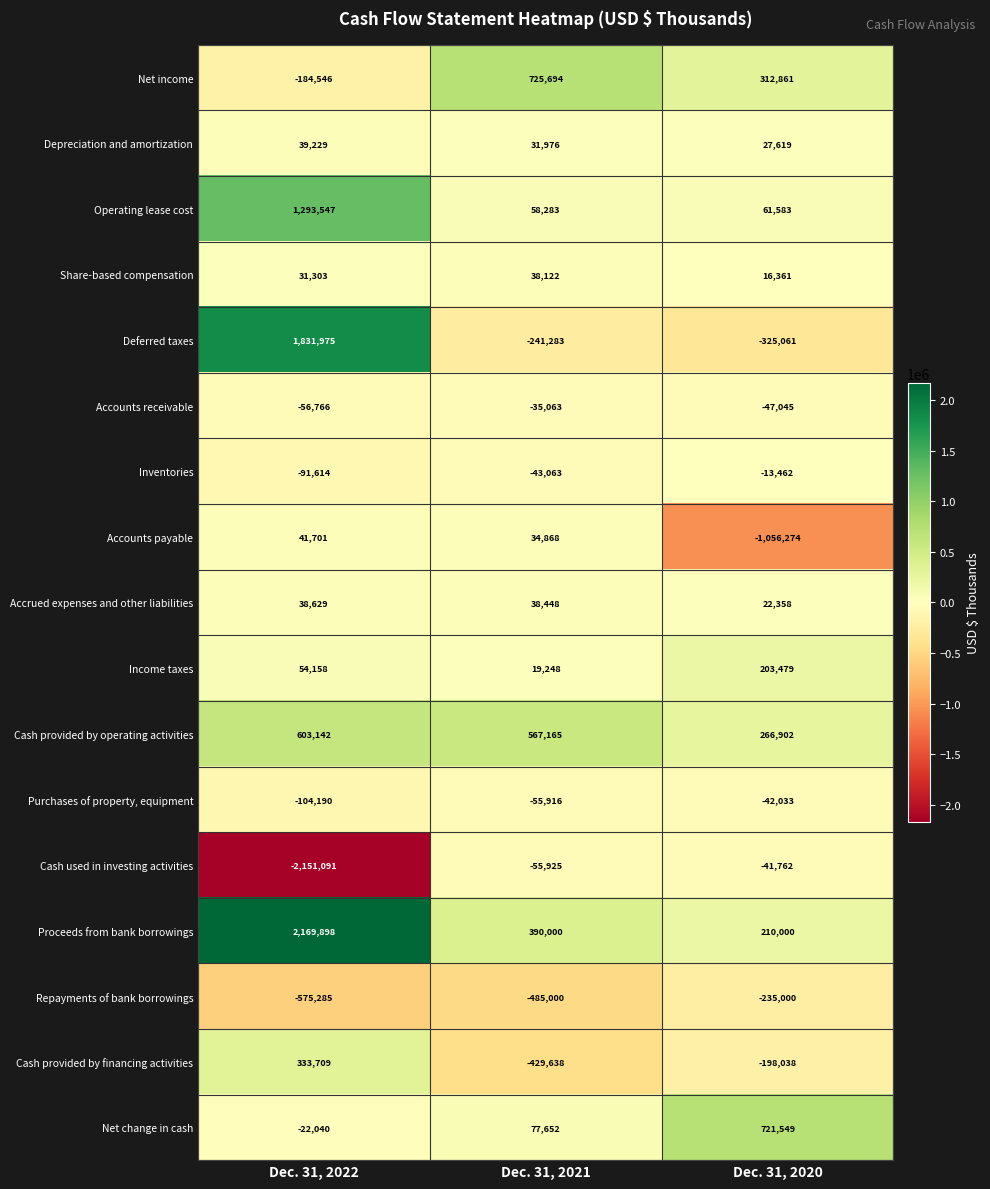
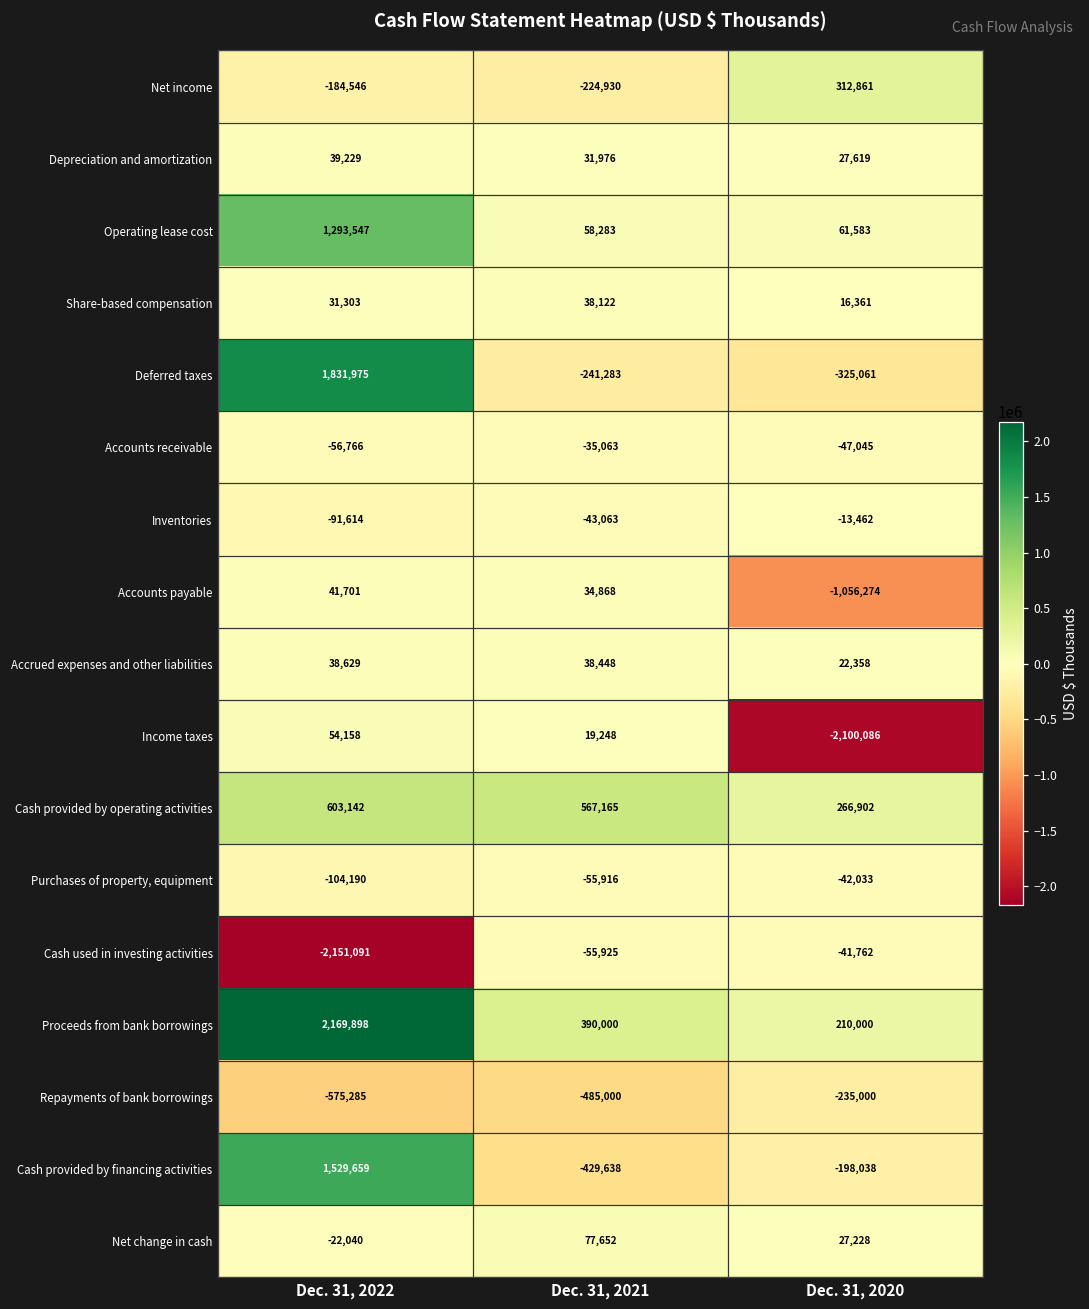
  {
    "Net income": {
      "Dec. 31, 2022": "-184,546",
-     "Dec. 31, 2021": "725,694",
+     "Dec. 31, 2021": "-224,930",
      "Dec. 31, 2020": "312,861"
    },
    "Depreciation and amortization": {
      "Dec. 31, 2022": "39,229",
      "Dec. 31, 2021": "31,976",
      "Dec. 31, 2020": "27,619"
    },
    "Operating lease cost": {
      "Dec. 31, 2022": "1,293,547",
      "Dec. 31, 2021": "58,283",
      "Dec. 31, 2020": "61,583"
    },
    "Share-based compensation": {
      "Dec. 31, 2022": "31,303",
      "Dec. 31, 2021": "38,122",
      "Dec. 31, 2020": "16,361"
    },
    "Deferred taxes": {
      "Dec. 31, 2022": "1,831,975",
      "Dec. 31, 2021": "-241,283",
      "Dec. 31, 2020": "-325,061"
    },
    "Accounts receivable": {
      "Dec. 31, 2022": "-56,766",
      "Dec. 31, 2021": "-35,063",
      "Dec. 31, 2020": "-47,045"
    },
    "Inventories": {
      "Dec. 31, 2022": "-91,614",
      "Dec. 31, 2021": "-43,063",
      "Dec. 31, 2020": "-13,462"
    },
    "Accounts payable": {
      "Dec. 31, 2022": "41,701",
      "Dec. 31, 2021": "34,868",
      "Dec. 31, 2020": "-1,056,274"
    },
    "Accrued expenses and other liabilities": {
      "Dec. 31, 2022": "38,629",
      "Dec. 31, 2021": "38,448",
      "Dec. 31, 2020": "22,358"
    },
    "Income taxes": {
      "Dec. 31, 2022": "54,158",
      "Dec. 31, 2021": "19,248",
-     "Dec. 31, 2020": "203,479"
+     "Dec. 31, 2020": "-2,100,086"
    },
    "Cash provided by operating activities": {
      "Dec. 31, 2022": "603,142",
      "Dec. 31, 2021": "567,165",
      "Dec. 31, 2020": "266,902"
    },
    "Purchases of property, equipment": {
      "Dec. 31, 2022": "-104,190",
      "Dec. 31, 2021": "-55,916",
      "Dec. 31, 2020": "-42,033"
    },
    "Cash used in investing activities": {
      "Dec. 31, 2022": "-2,151,091",
      "Dec. 31, 2021": "-55,925",
      "Dec. 31, 2020": "-41,762"
    },
    "Proceeds from bank borrowings": {
      "Dec. 31, 2022": "2,169,898",
      "Dec. 31, 2021": "390,000",
      "Dec. 31, 2020": "210,000"
    },
    "Repayments of bank borrowings": {
      "Dec. 31, 2022": "-575,285",
      "Dec. 31, 2021": "-485,000",
      "Dec. 31, 2020": "-235,000"
    },
    "Cash provided by financing activities": {
-     "Dec. 31, 2022": "333,709",
+     "Dec. 31, 2022": "1,529,659",
      "Dec. 31, 2021": "-429,638",
      "Dec. 31, 2020": "-198,038"
    },
    "Net change in cash": {
      "Dec. 31, 2022": "-22,040",
      "Dec. 31, 2021": "77,652",
-     "Dec. 31, 2020": "721,549"
+     "Dec. 31, 2020": "27,228"
    }
  }
